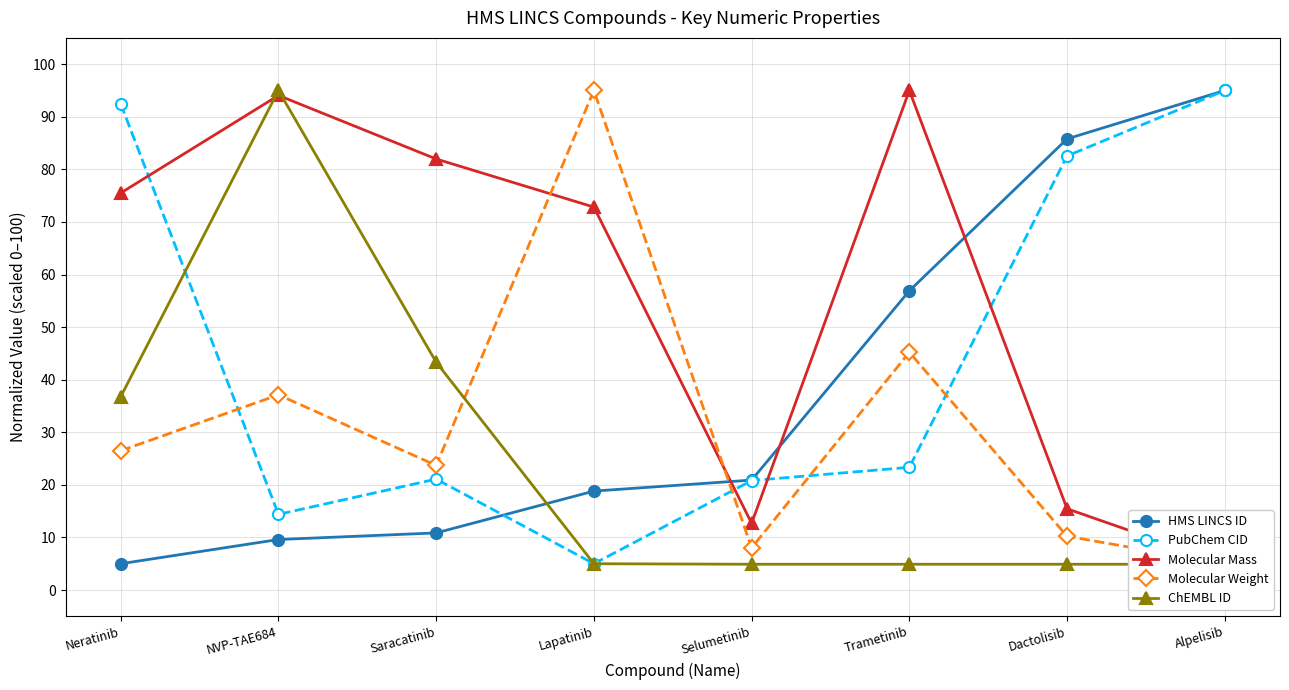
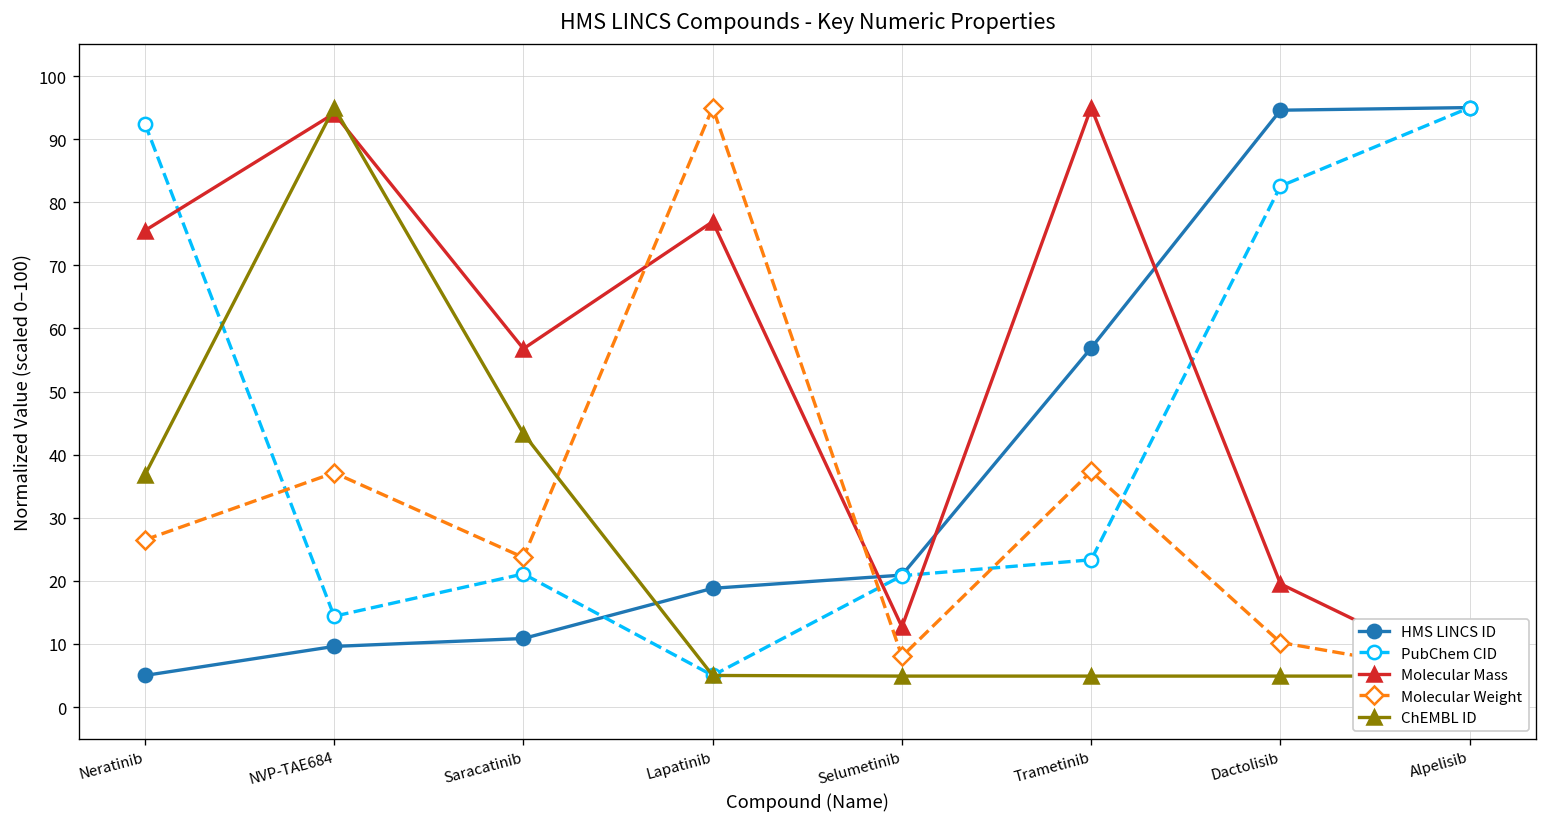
  {
    "HMS LINCS ID": {
      "Neratinib": 5,
      "NVP-TAE684": 10,
      "Saracatinib": 11,
      "Lapatinib": 19,
      "Trametinib": 57,
-     "Dactolisib": 86
+     "Dactolisib": 95
    },
    "PubChem CID": {
      "Neratinib": 92,
      "NVP-TAE684": 14,
      "Saracatinib": 21,
      "Trametinib": 23,
      "Dactolisib": 83
    },
    "Molecular Mass": {
      "Neratinib": 76,
      "NVP-TAE684": 94,
-     "Saracatinib": 82,
-     "Lapatinib": 73,
+     "Saracatinib": 57,
+     "Lapatinib": 77,
      "Selumetinib": 13,
      "Trametinib": 95,
-     "Dactolisib": 15
+     "Dactolisib": 20
    },
    "Molecular Weight": {
      "Neratinib": 26,
      "NVP-TAE684": 37,
      "Saracatinib": 24,
      "Lapatinib": 95,
      "Selumetinib": 8,
-     "Trametinib": 45,
+     "Trametinib": 37,
      "Dactolisib": 10
    },
    "ChEMBL ID": {
      "Neratinib": 37,
      "NVP-TAE684": 95,
      "Saracatinib": 43,
      "Selumetinib": 5,
      "Trametinib": 5,
      "Dactolisib": 5
    }
  }
